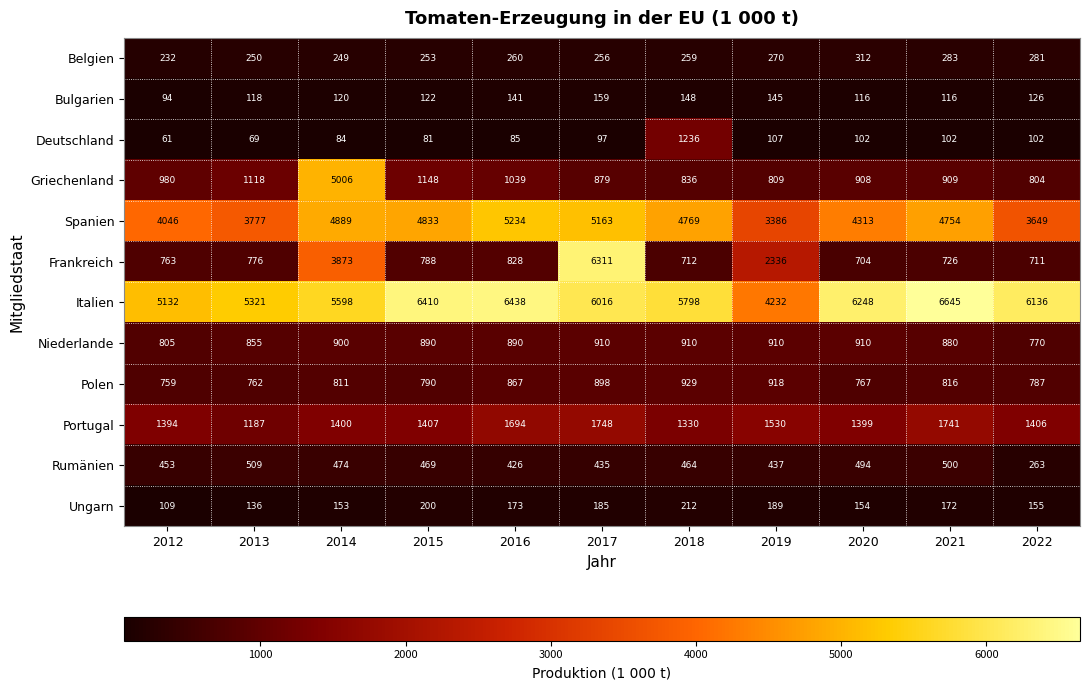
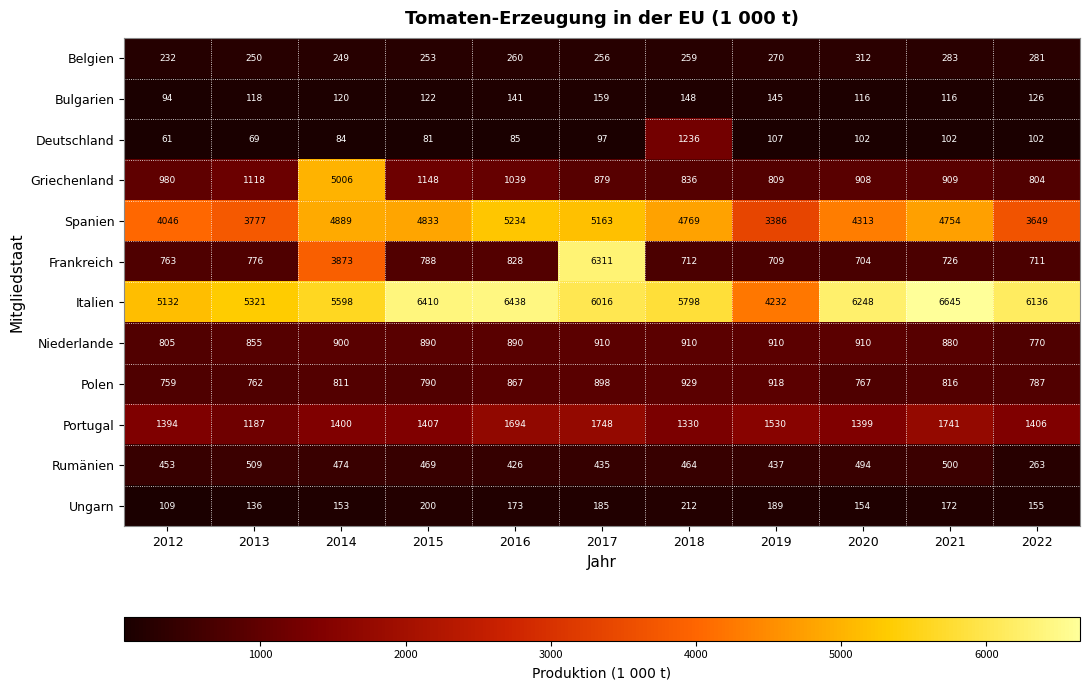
  {
    "Belgien": {
      "2012": 232,
      "2013": 250,
      "2014": 249,
      "2015": 253,
      "2016": 260,
      "2017": 256,
      "2018": 259,
      "2019": 270,
      "2020": 312,
      "2021": 283,
      "2022": 281
    },
    "Bulgarien": {
      "2012": 94,
      "2013": 118,
      "2014": 120,
      "2015": 122,
      "2016": 141,
      "2017": 159,
      "2018": 148,
      "2019": 145,
      "2020": 116,
      "2021": 116,
      "2022": 126
    },
    "Deutschland": {
      "2012": 61,
      "2013": 69,
      "2014": 84,
      "2015": 81,
      "2016": 85,
      "2017": 97,
      "2018": 1236,
      "2019": 107,
      "2020": 102,
      "2021": 102,
      "2022": 102
    },
    "Griechenland": {
      "2012": 980,
      "2013": 1118,
      "2014": 5006,
      "2015": 1148,
      "2016": 1039,
      "2017": 879,
      "2018": 836,
      "2019": 809,
      "2020": 908,
      "2021": 909,
      "2022": 804
    },
    "Spanien": {
      "2012": 4046,
      "2013": 3777,
      "2014": 4889,
      "2015": 4833,
      "2016": 5234,
      "2017": 5163,
      "2018": 4769,
      "2019": 3386,
      "2020": 4313,
      "2021": 4754,
      "2022": 3649
    },
    "Frankreich": {
      "2012": 763,
      "2013": 776,
      "2014": 3873,
      "2015": 788,
      "2016": 828,
      "2017": 6311,
      "2018": 712,
-     "2019": 2336,
+     "2019": 709,
      "2020": 704,
      "2021": 726,
      "2022": 711
    },
    "Italien": {
      "2012": 5132,
      "2013": 5321,
      "2014": 5598,
      "2015": 6410,
      "2016": 6438,
      "2017": 6016,
      "2018": 5798,
      "2019": 4232,
      "2020": 6248,
      "2021": 6645,
      "2022": 6136
    },
    "Niederlande": {
      "2012": 805,
      "2013": 855,
      "2014": 900,
      "2015": 890,
      "2016": 890,
      "2017": 910,
      "2018": 910,
      "2019": 910,
      "2020": 910,
      "2021": 880,
      "2022": 770
    },
    "Polen": {
      "2012": 759,
      "2013": 762,
      "2014": 811,
      "2015": 790,
      "2016": 867,
      "2017": 898,
      "2018": 929,
      "2019": 918,
      "2020": 767,
      "2021": 816,
      "2022": 787
    },
    "Portugal": {
      "2012": 1394,
      "2013": 1187,
      "2014": 1400,
      "2015": 1407,
      "2016": 1694,
      "2017": 1748,
      "2018": 1330,
      "2019": 1530,
      "2020": 1399,
      "2021": 1741,
      "2022": 1406
    },
    "Rumänien": {
      "2012": 453,
      "2013": 509,
      "2014": 474,
      "2015": 469,
      "2016": 426,
      "2017": 435,
      "2018": 464,
      "2019": 437,
      "2020": 494,
      "2021": 500,
      "2022": 263
    },
    "Ungarn": {
      "2012": 109,
      "2013": 136,
      "2014": 153,
      "2015": 200,
      "2016": 173,
      "2017": 185,
      "2018": 212,
      "2019": 189,
      "2020": 154,
      "2021": 172,
      "2022": 155
    }
  }
